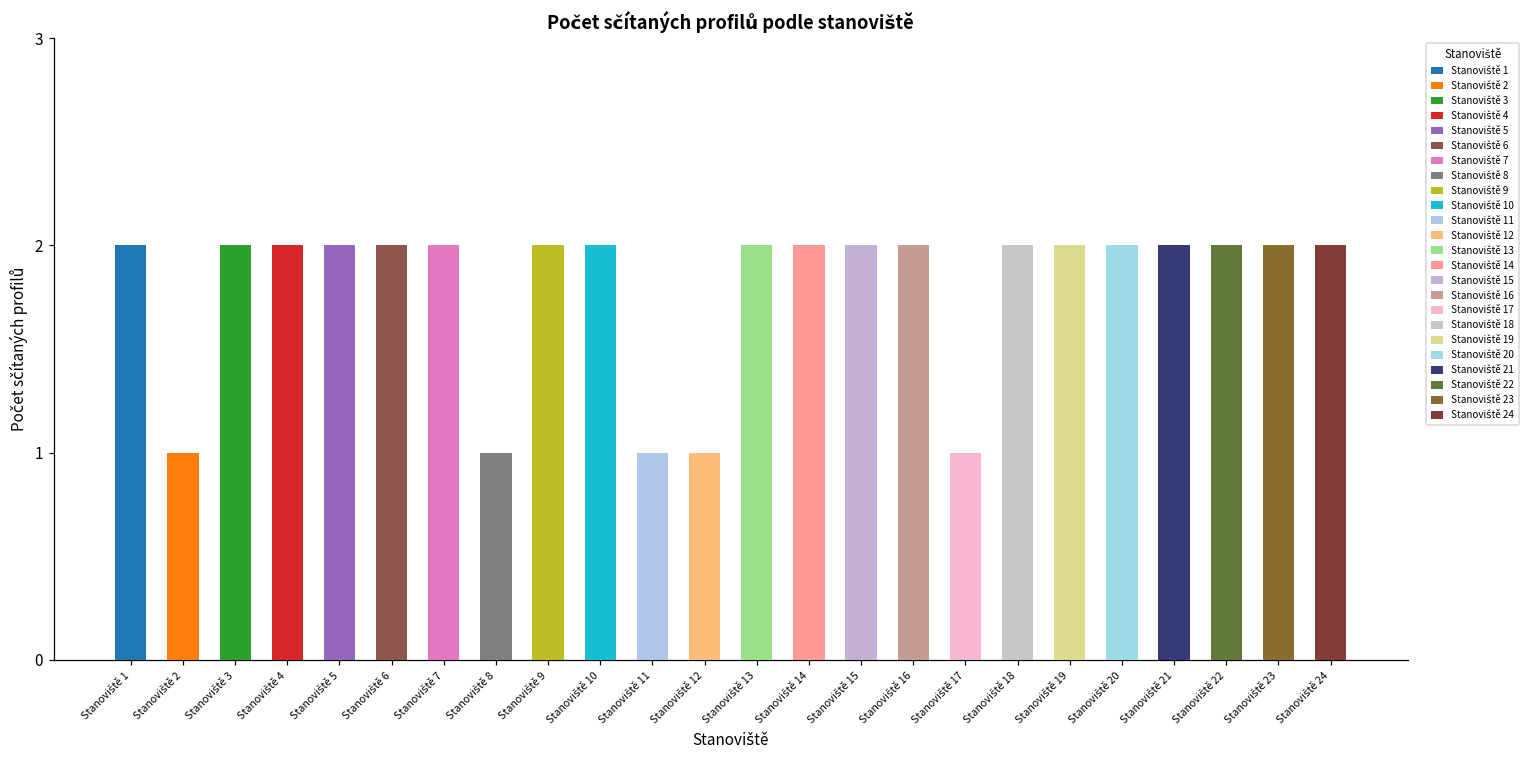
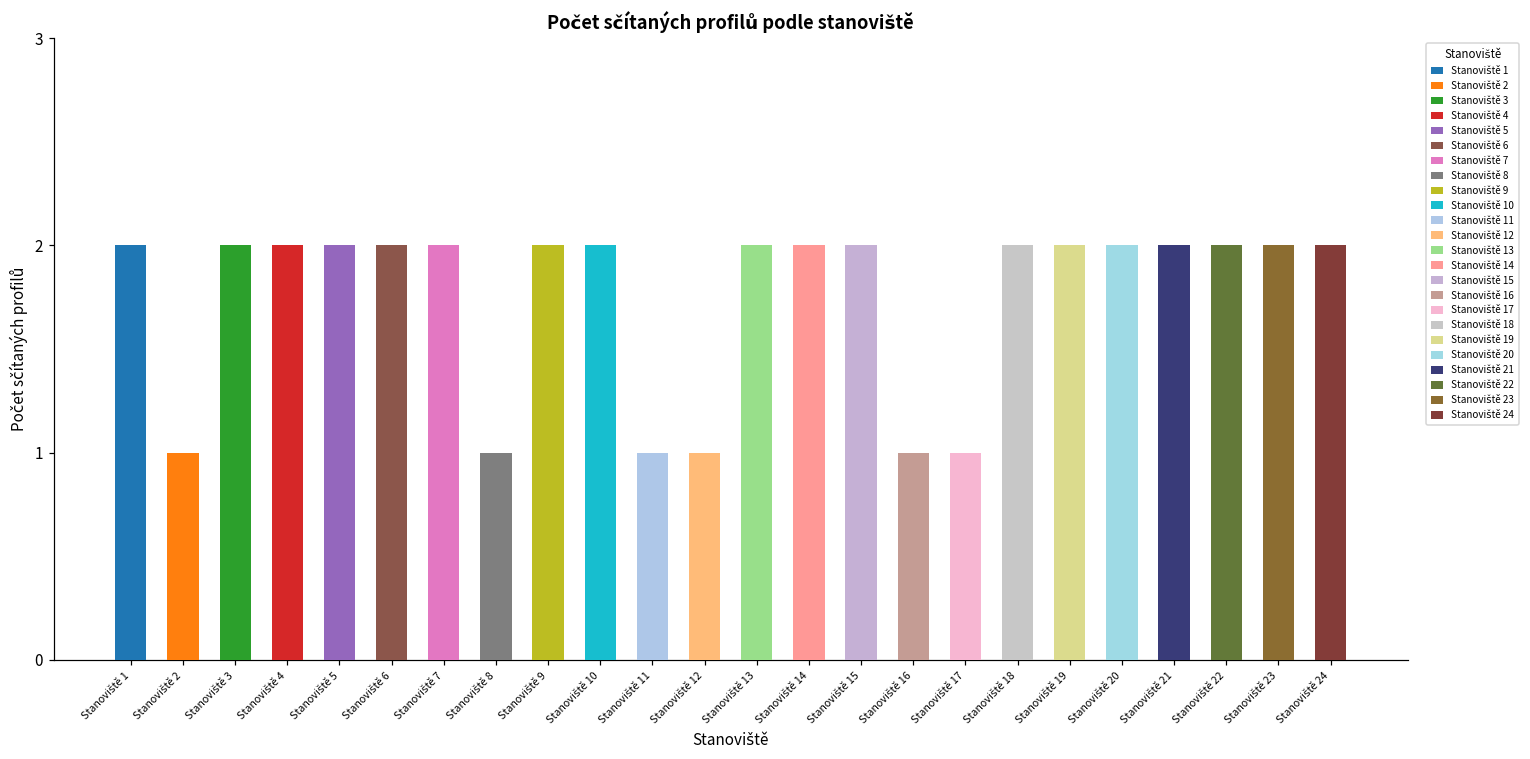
  {
    "Stanoviště 1": 2,
    "Stanoviště 2": 1,
    "Stanoviště 3": 2,
    "Stanoviště 4": 2,
    "Stanoviště 5": 2,
    "Stanoviště 6": 2,
    "Stanoviště 7": 2,
    "Stanoviště 8": 1,
    "Stanoviště 9": 2,
    "Stanoviště 10": 2,
    "Stanoviště 11": 1,
    "Stanoviště 12": 1,
    "Stanoviště 13": 2,
    "Stanoviště 14": 2,
    "Stanoviště 15": 2,
-   "Stanoviště 16": 2,
+   "Stanoviště 16": 1,
    "Stanoviště 17": 1,
    "Stanoviště 18": 2,
    "Stanoviště 19": 2,
    "Stanoviště 20": 2,
    "Stanoviště 21": 2,
    "Stanoviště 22": 2,
    "Stanoviště 23": 2,
    "Stanoviště 24": 2
  }
